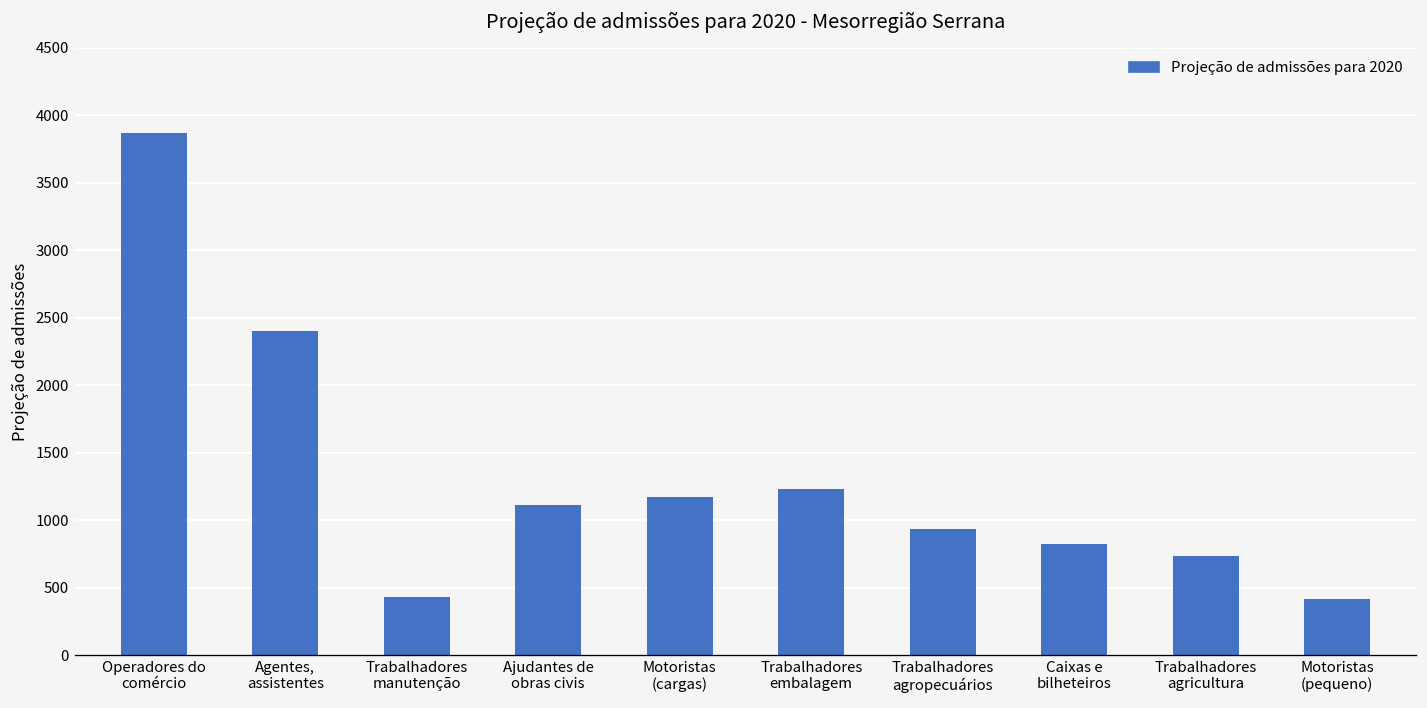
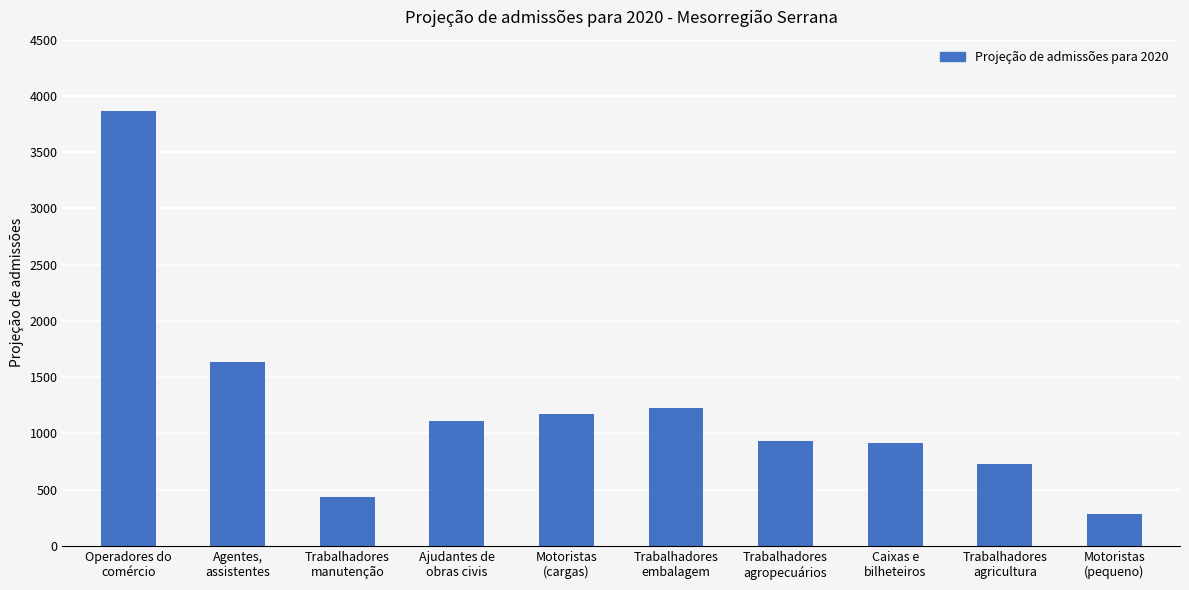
  {
    "Operadores do comércio": 3870,
-   "Agentes, assistentes": 2400,
+   "Agentes, assistentes": 1640,
    "Trabalhadores manutenção": 430,
    "Ajudantes de obras civis": 1110,
    "Motoristas (cargas)": 1170,
    "Trabalhadores embalagem": 1230,
    "Trabalhadores agropecuários": 930,
-   "Caixas e bilheteiros": 830,
+   "Caixas e bilheteiros": 920,
    "Trabalhadores agricultura": 730,
-   "Motoristas (pequeno)": 410
+   "Motoristas (pequeno)": 290
  }
